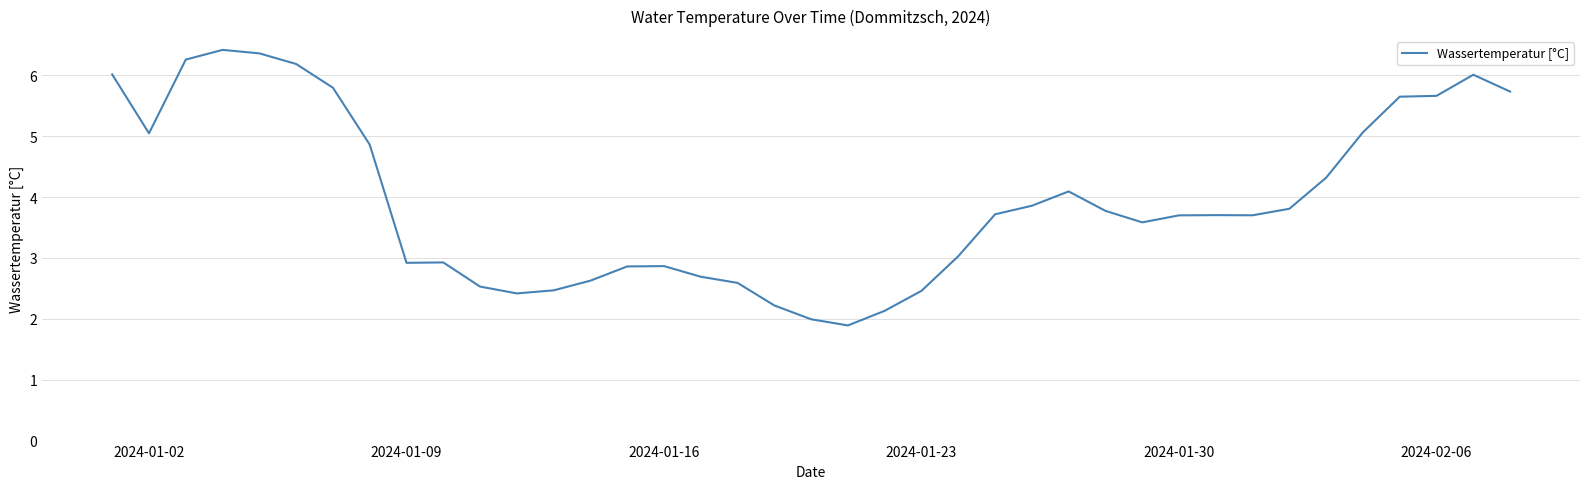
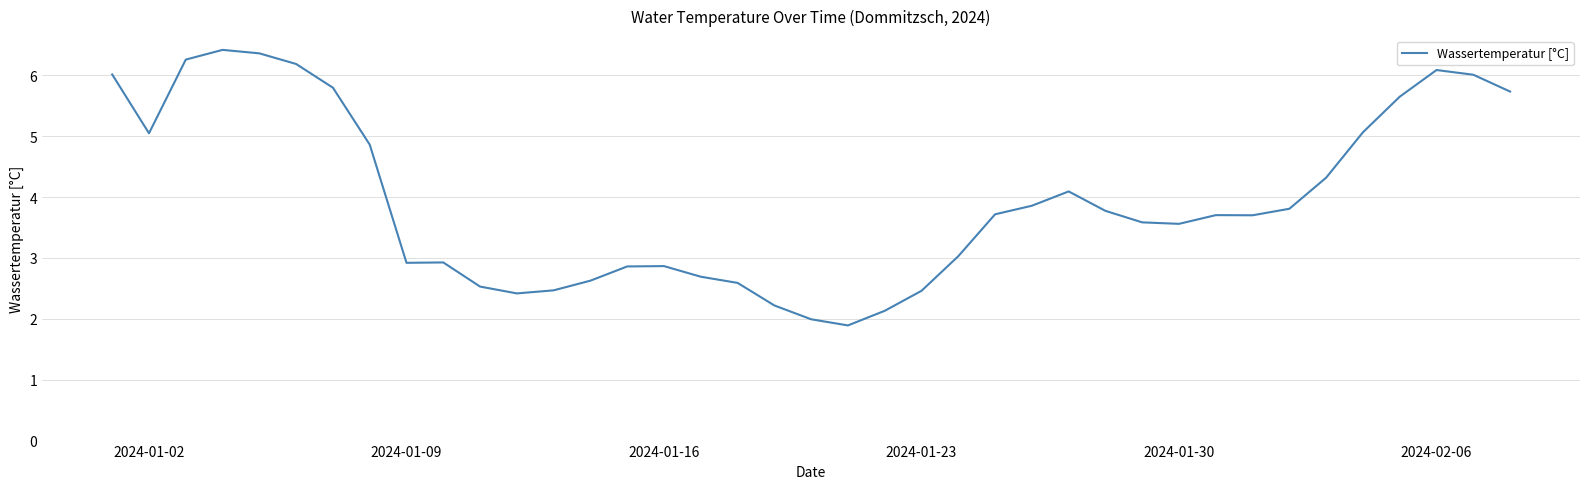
  {
    "2024-01-02": 5.0,
    "2024-01-09": 2.9,
    "2024-01-16": 2.9,
    "2024-01-23": 2.5,
-   "2024-01-30": 3.7,
-   "2024-02-06": 5.7
+   "2024-01-30": 3.6,
+   "2024-02-06": 6.1
  }
